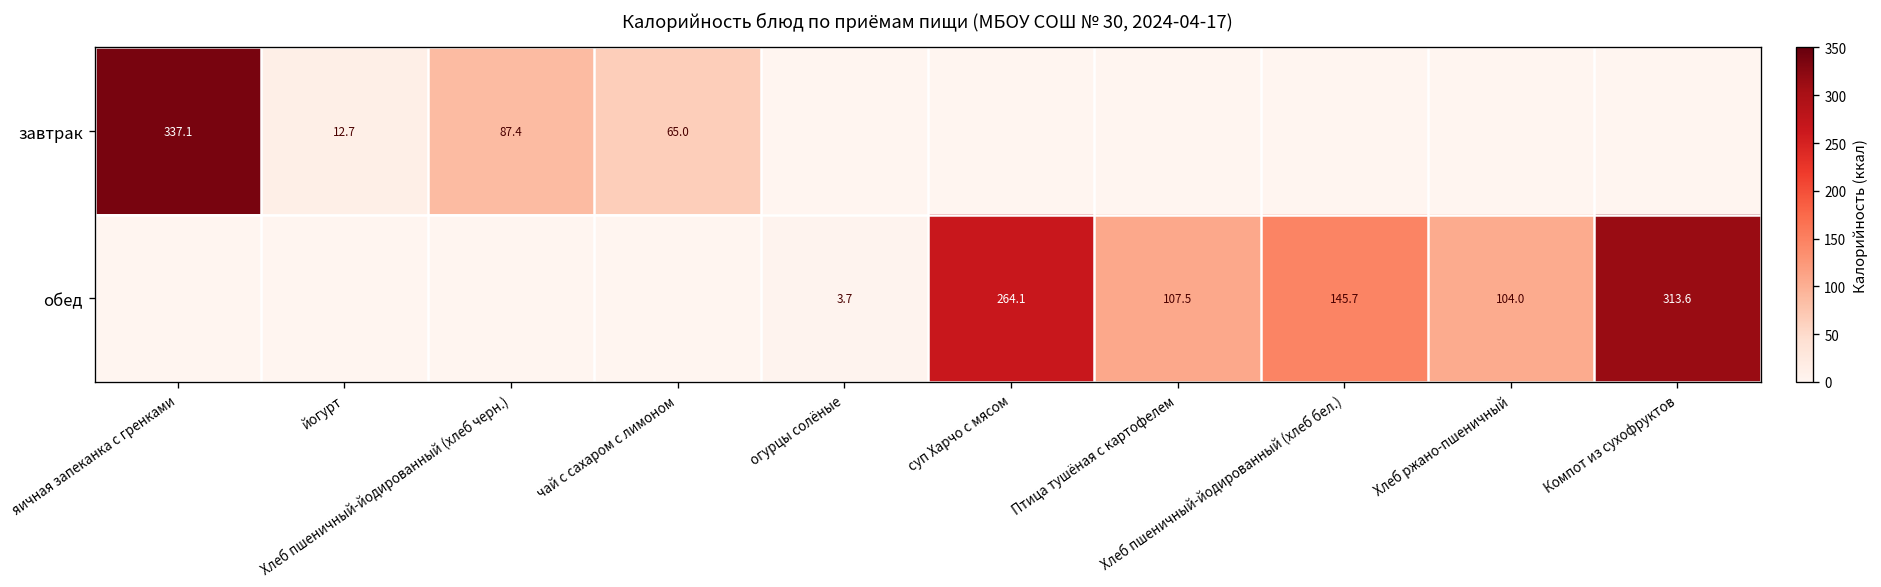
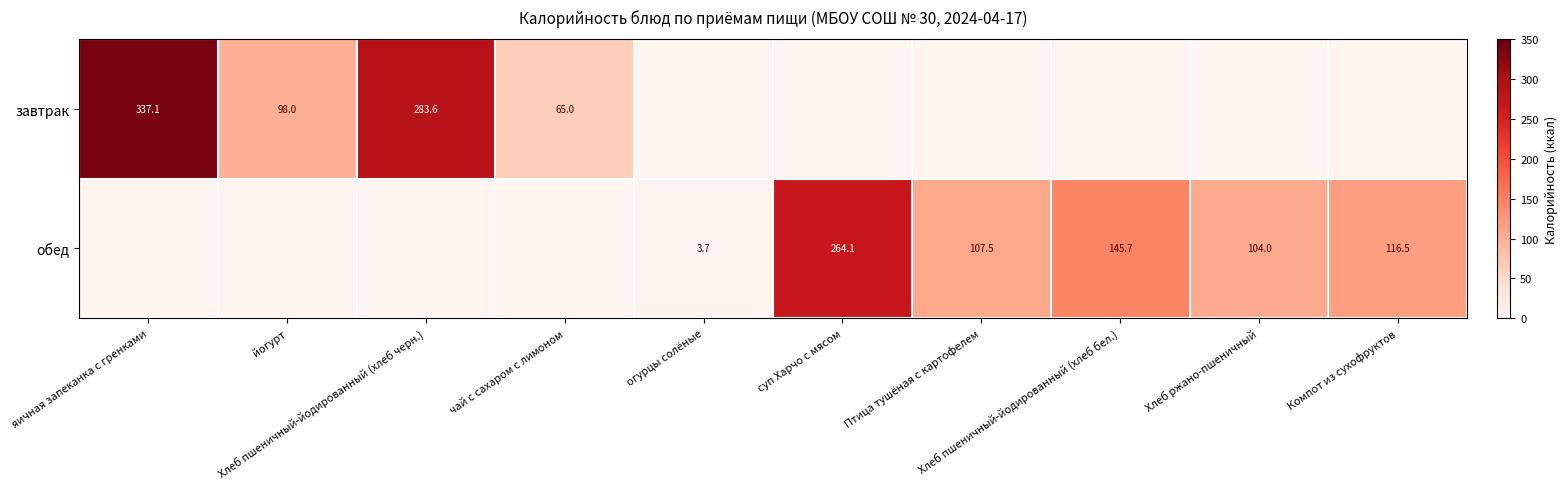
  {
    "завтрак": {
      "яичная запеканка с гренками": 337.1,
-     "йогурт": 12.7,
-     "Хлеб пшеничный-йодированный (хлеб черн.)": 87.4,
+     "йогурт": 98.0,
+     "Хлеб пшеничный-йодированный (хлеб черн.)": 283.6,
      "чай с сахаром с лимоном": 65.0
    },
    "обед": {
      "огурцы солёные": 3.7,
      "суп Харчо с мясом": 264.1,
      "Птица тушёная с картофелем": 107.5,
      "Хлеб пшеничный-йодированный (хлеб бел.)": 145.7,
      "Хлеб ржано-пшеничный": 104.0,
-     "Компот из сухофруктов": 313.6
+     "Компот из сухофруктов": 116.5
    }
  }
